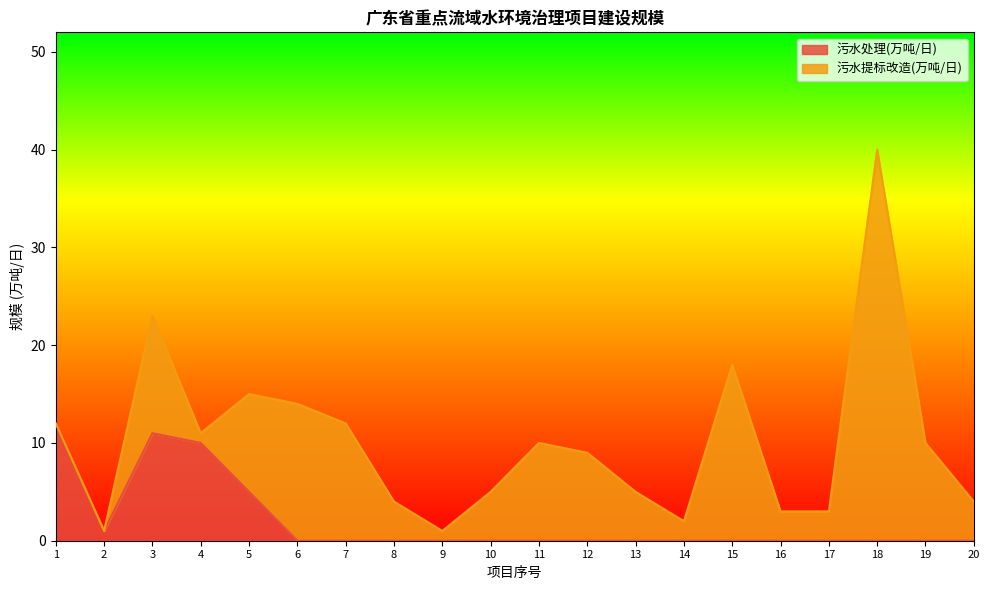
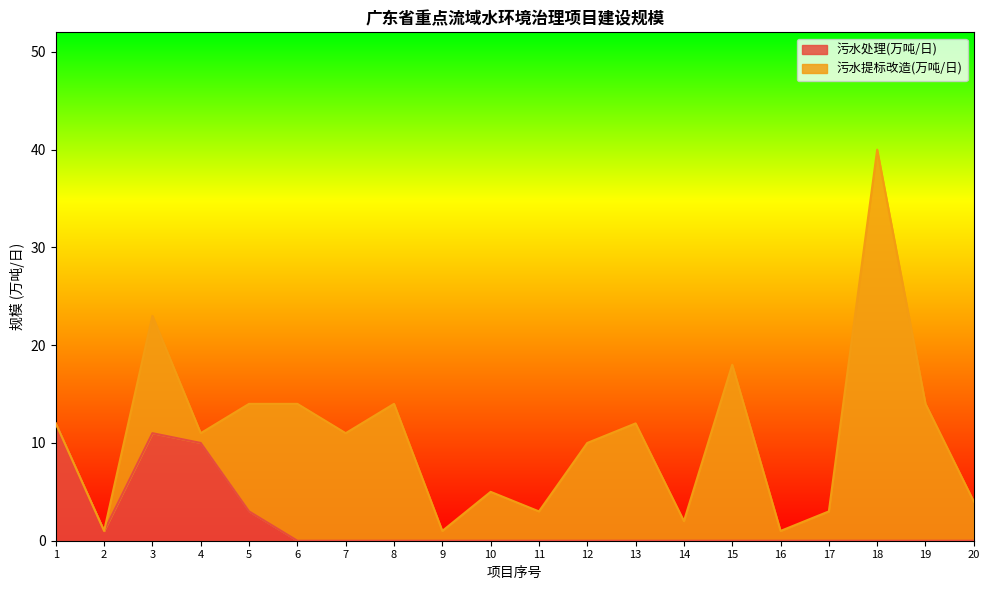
  {
    "污水处理(万吨/日)": {
      "3": 11,
      "4": 10,
-     "5": 5,
+     "5": 3,
      "6": 0,
      "7": 0,
      "8": 0,
      "9": 0,
      "10": 0,
      "11": 0,
      "12": 0,
      "13": 0,
      "14": 0,
      "15": 0,
      "16": 0,
      "17": 0,
      "18": 0,
      "19": 0,
      "20": 0
    },
    "污水提标改造(万吨/日)": {
      "3": 12,
      "4": 1,
-     "5": 10,
+     "5": 11,
      "6": 14,
-     "7": 12,
-     "8": 4,
+     "7": 11,
+     "8": 14,
      "9": 1,
      "10": 5,
-     "11": 10,
-     "12": 9,
-     "13": 5,
+     "11": 3,
+     "12": 10,
+     "13": 12,
      "14": 2,
      "15": 18,
-     "16": 3,
+     "16": 1,
      "17": 3,
      "18": 40,
-     "19": 10,
+     "19": 14,
      "20": 4
    }
  }
